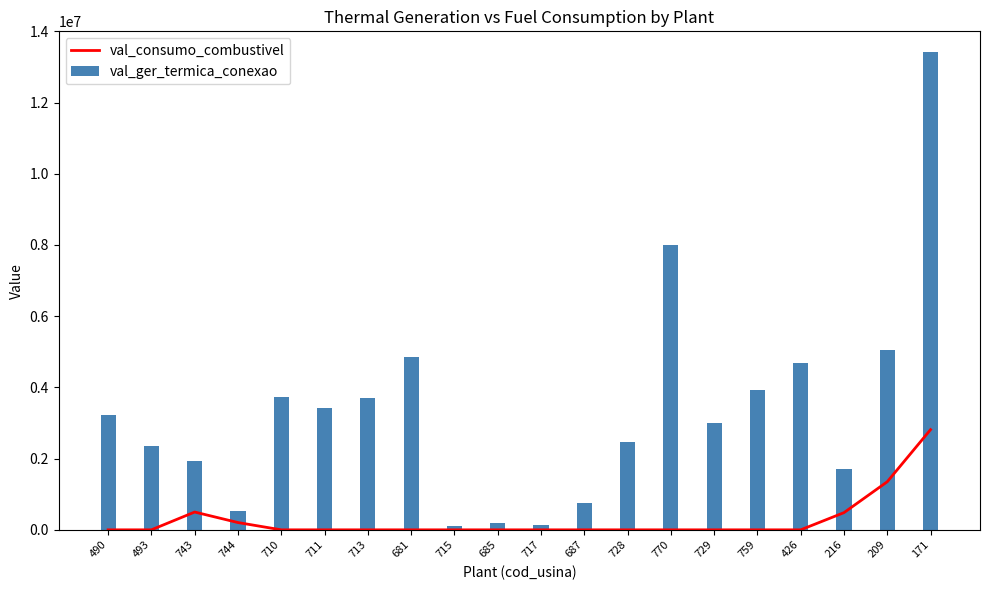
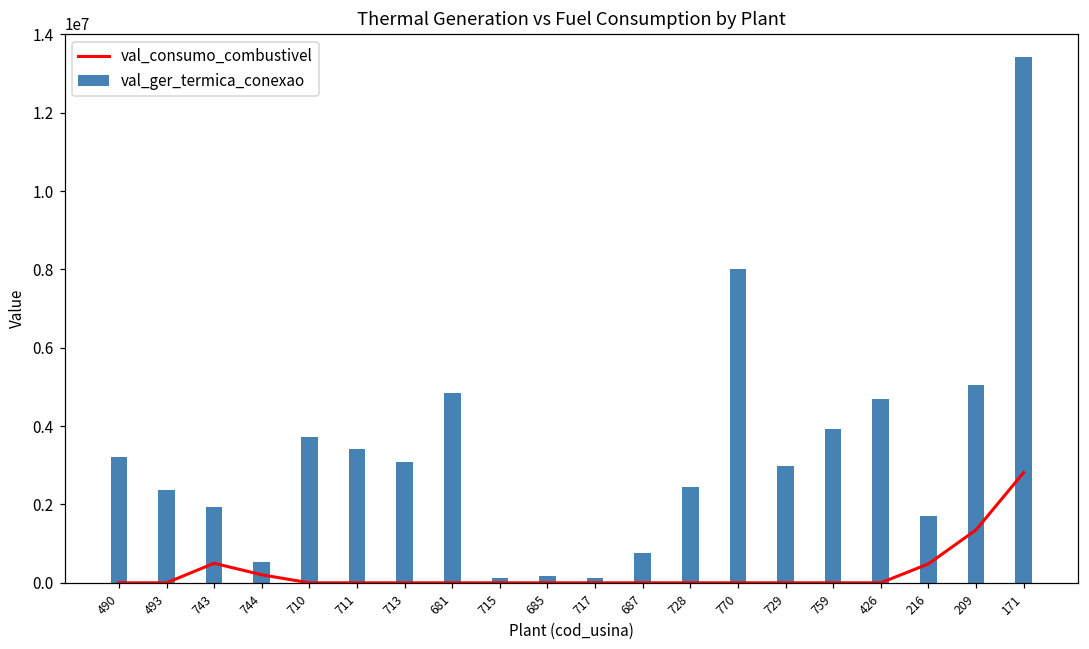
  {
    "val_consumo_combustivel": {
      "490": 0,
      "493": 0,
      "743": 500000,
      "744": 200000,
      "710": 0,
      "711": 0,
      "713": 0,
      "681": 0,
      "715": 0,
      "685": 0,
      "717": 0,
      "687": 0,
      "728": 0,
      "770": 0,
      "729": 0,
      "759": 0,
      "426": 0,
      "216": 500000,
      "209": 1400000,
      "171": 2800000
    },
    "val_ger_termica_conexao": {
      "490": 3200000,
      "493": 2400000,
      "743": 1900000,
      "744": 500000,
      "710": 3700000,
      "711": 3400000,
-     "713": 3700000,
+     "713": 3100000,
      "681": 4800000,
      "715": 100000,
      "685": 200000,
      "717": 100000,
      "687": 800000,
      "728": 2500000,
      "770": 8000000,
      "729": 3000000,
      "759": 3900000,
      "426": 4700000,
      "216": 1700000,
      "209": 5100000,
      "171": 13400000
    }
  }
